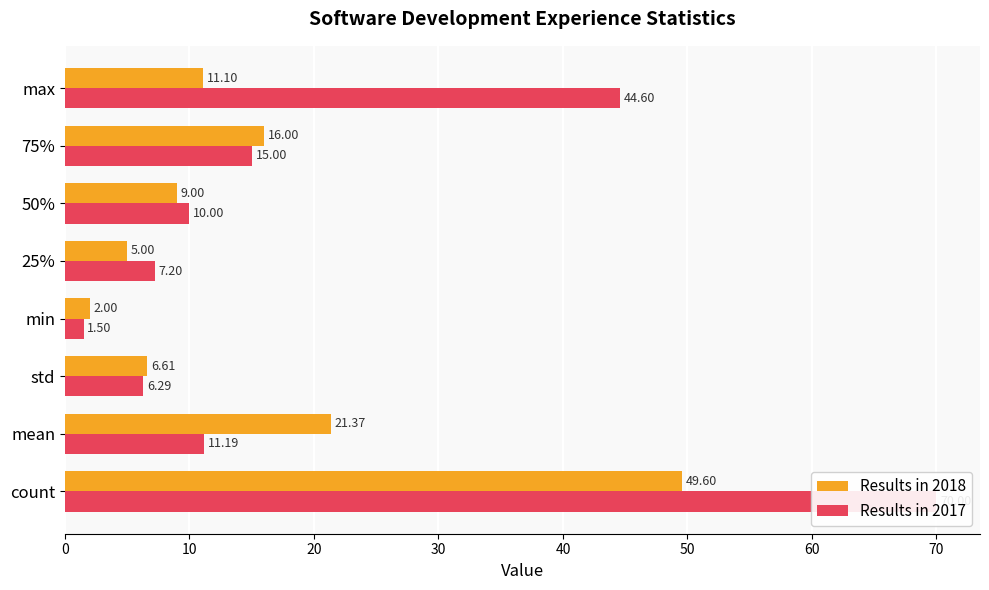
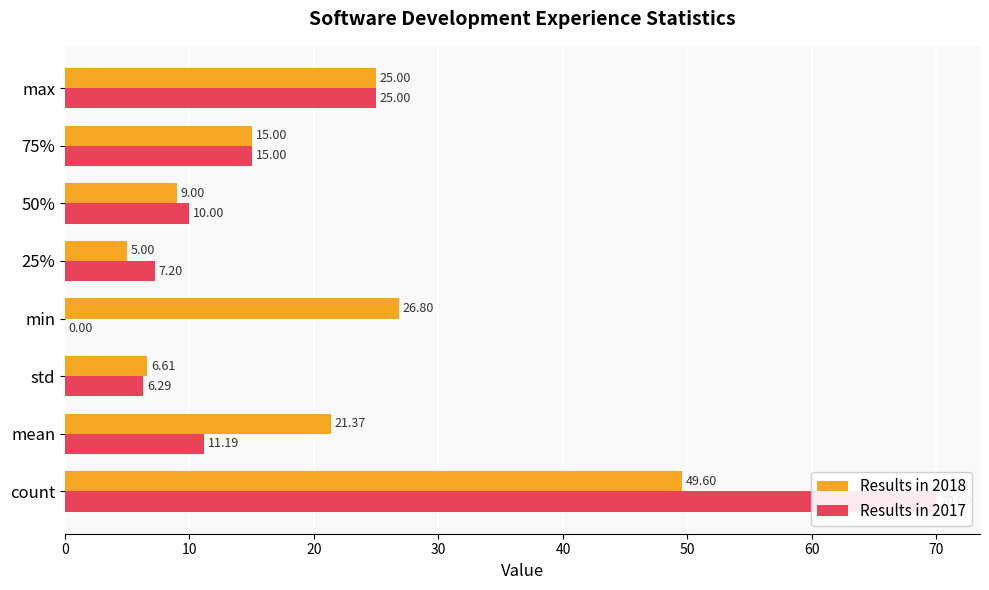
  {
    "Results in 2018": {
-     "max": 11.10,
-     "75%": 16.00,
+     "max": 25.00,
+     "75%": 15.00,
      "50%": 9.00,
      "25%": 5.00,
-     "min": 2.00,
+     "min": 26.80,
      "std": 6.61,
      "mean": 21.37,
      "count": 49.60
    },
    "Results in 2017": {
-     "max": 44.60,
+     "max": 25.00,
      "75%": 15.00,
      "50%": 10.00,
      "25%": 7.20,
-     "min": 1.50,
+     "min": 0.00,
      "std": 6.29,
      "mean": 11.19
    }
  }
